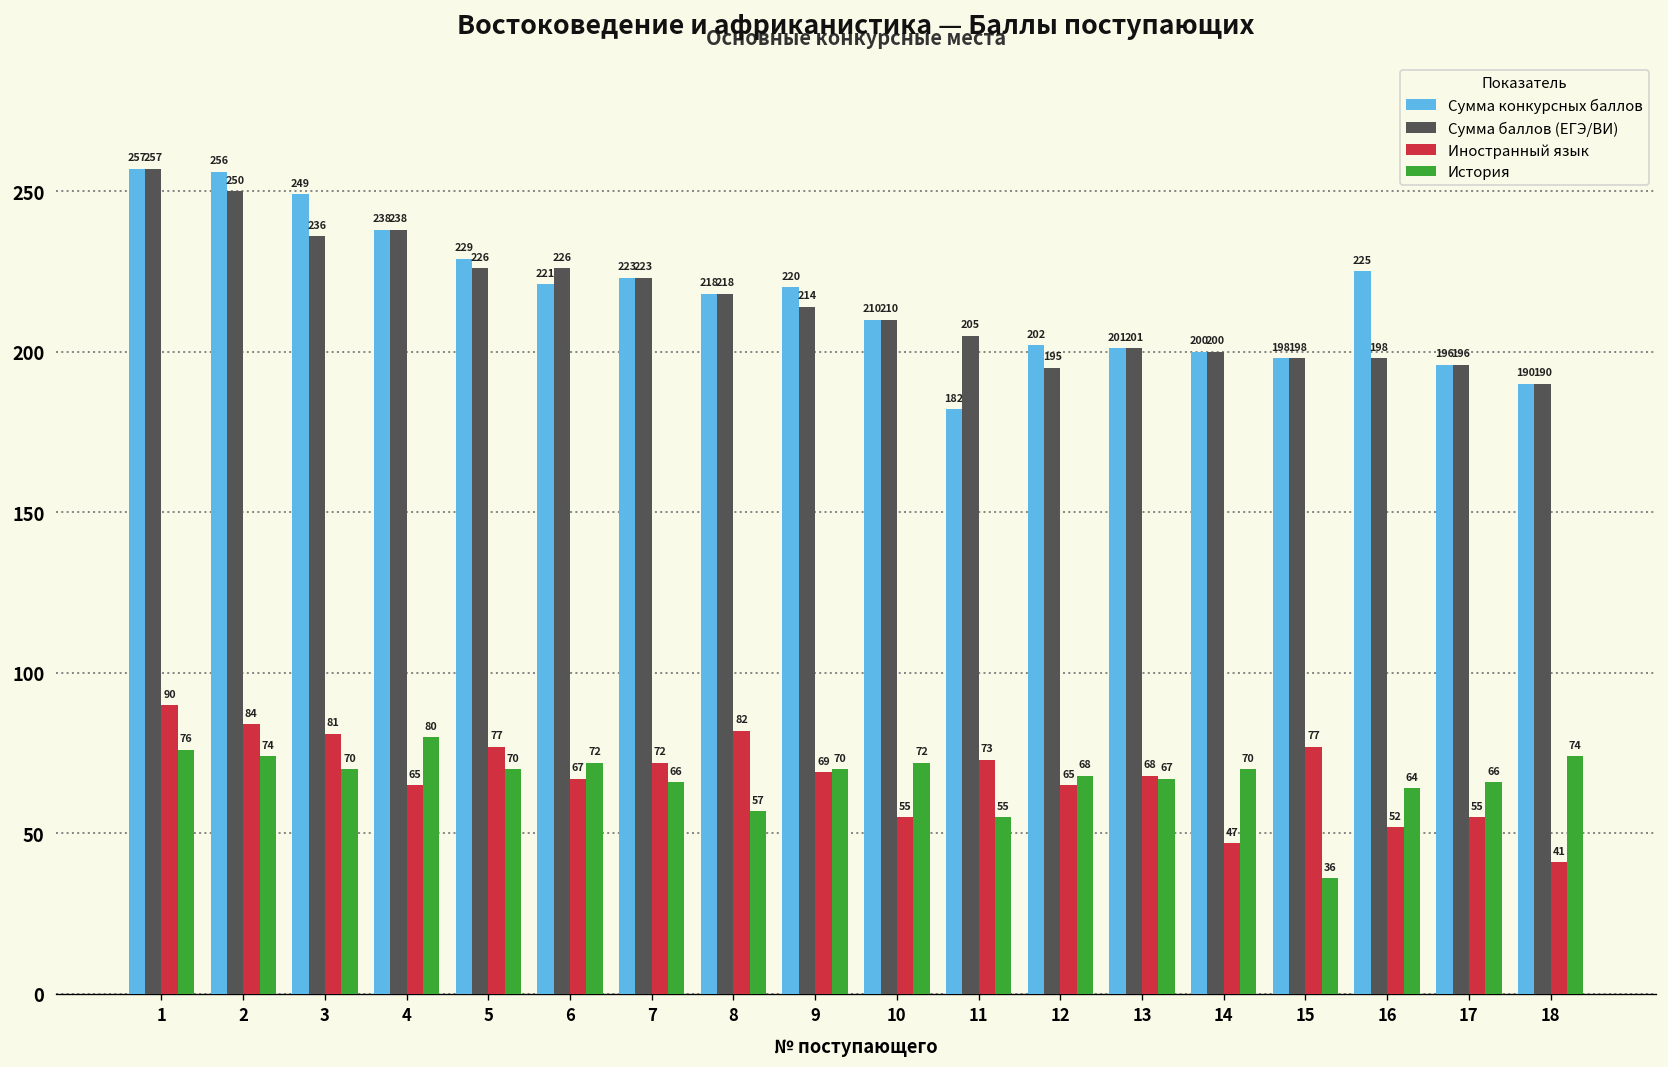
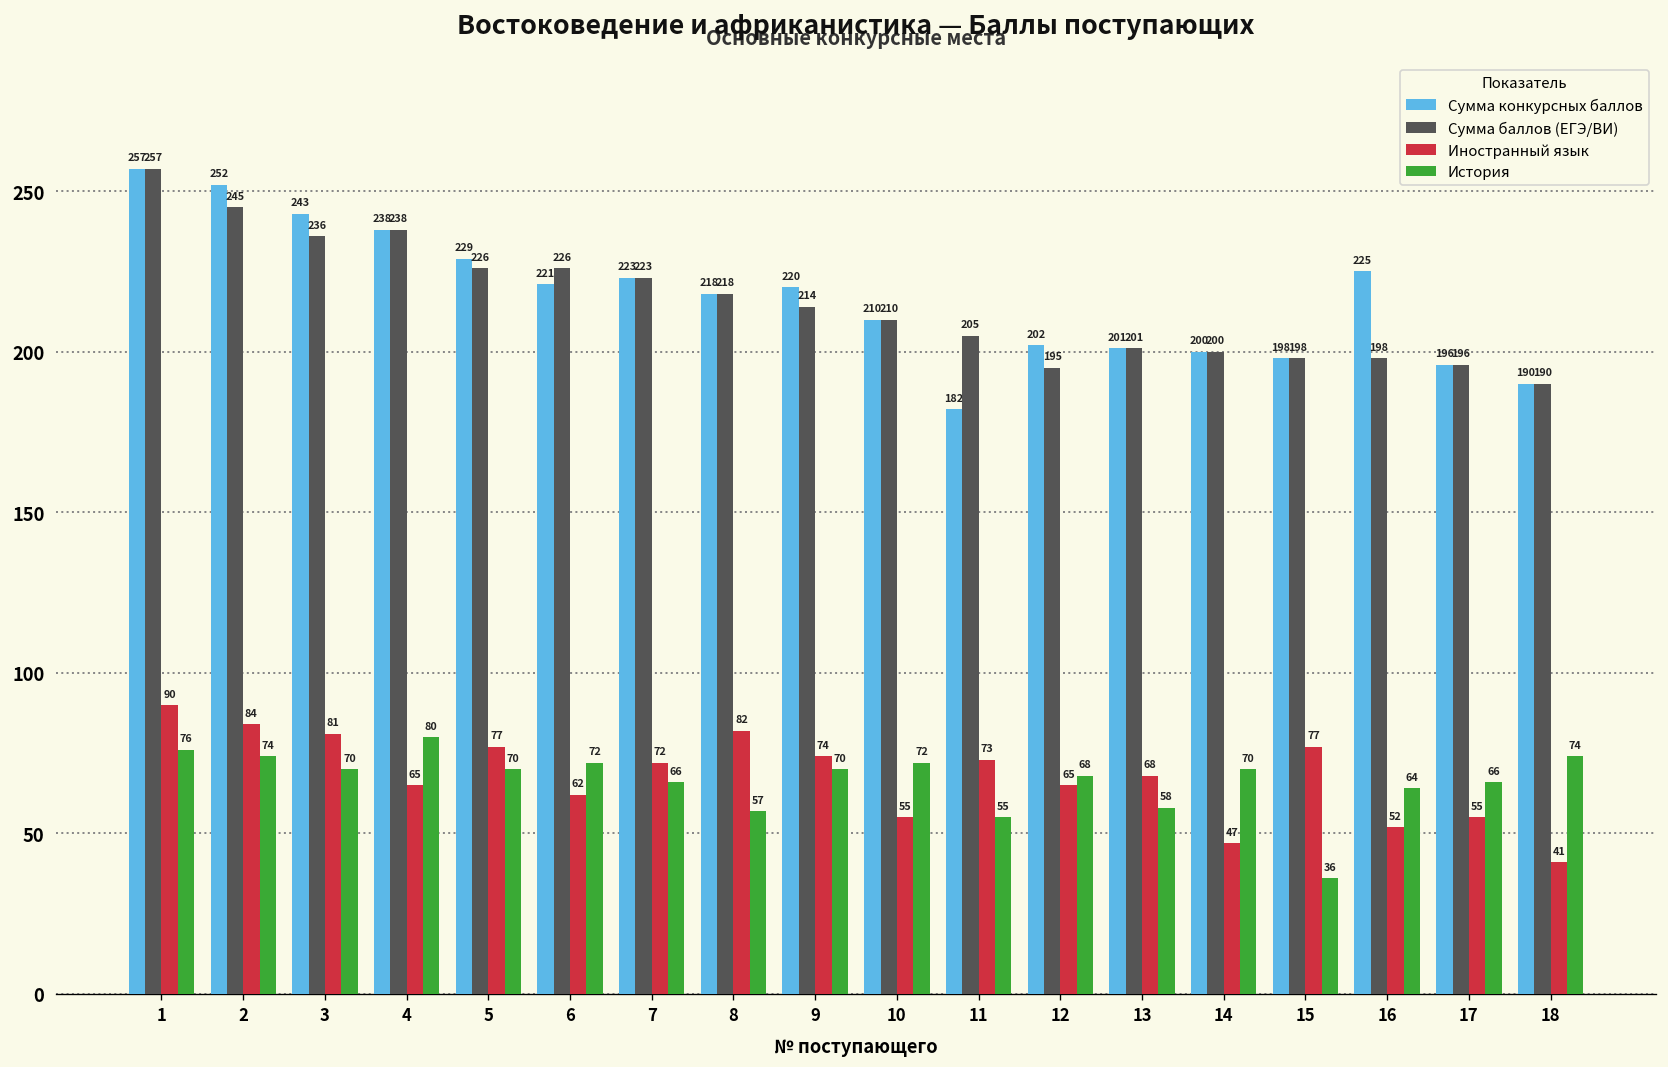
  {
    "Сумма конкурсных баллов": {
-     "2": 256,
-     "3": 249,
+     "2": 252,
+     "3": 243,
      "4": 238,
      "5": 229,
      "6": 221,
      "8": 218,
      "9": 220,
      "10": 210,
      "11": 182,
      "12": 202,
      "13": 201,
      "14": 200,
      "15": 198,
      "16": 225
    },
    "Сумма баллов (ЕГЭ/ВИ)": {
-     "2": 250,
+     "2": 245,
      "3": 236,
      "4": 238,
      "5": 226,
      "6": 226,
      "8": 218,
      "9": 214,
      "10": 210,
      "11": 205,
      "12": 195,
      "13": 201,
      "14": 200,
      "15": 198,
      "16": 198
    },
    "Иностранный язык": {
      "1": 90,
      "2": 84,
      "3": 81,
      "4": 65,
      "5": 77,
-     "6": 67,
+     "6": 62,
      "7": 72,
      "8": 82,
-     "9": 69,
+     "9": 74,
      "10": 55,
      "11": 73,
      "12": 65,
      "13": 68,
      "14": 47,
      "15": 77,
      "16": 52,
      "17": 55,
      "18": 41
    },
    "История": {
      "1": 76,
      "2": 74,
      "3": 70,
      "4": 80,
      "5": 70,
      "6": 72,
      "7": 66,
      "8": 57,
      "9": 70,
      "10": 72,
      "11": 55,
      "12": 68,
-     "13": 67,
+     "13": 58,
      "14": 70,
      "15": 36,
      "16": 64,
      "17": 66,
      "18": 74
    }
  }
